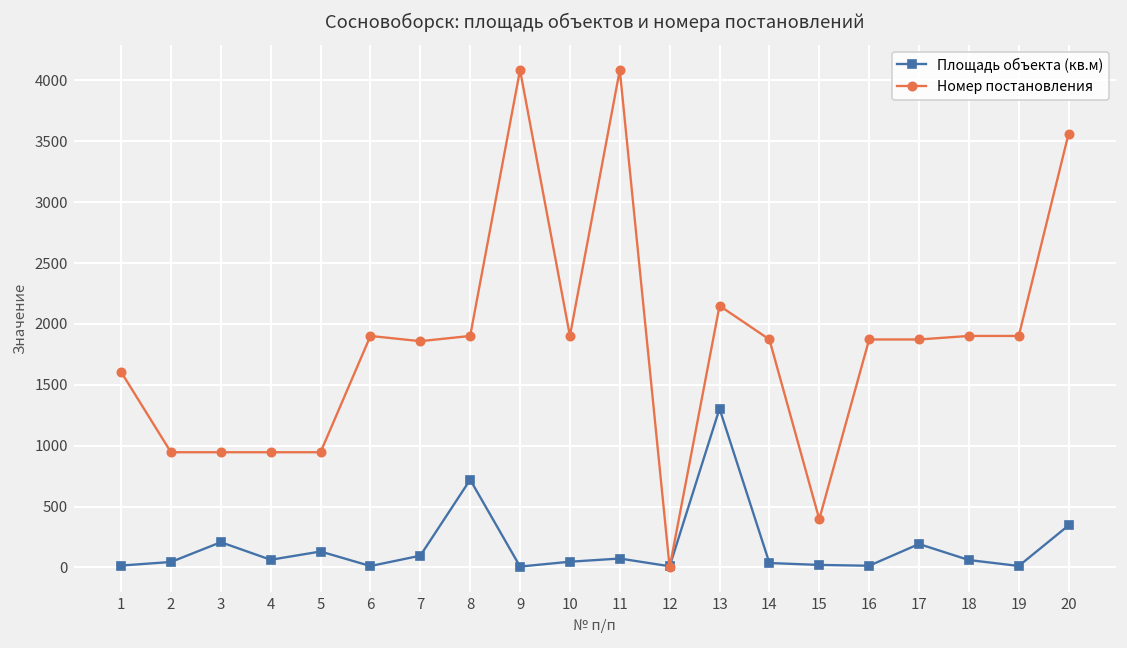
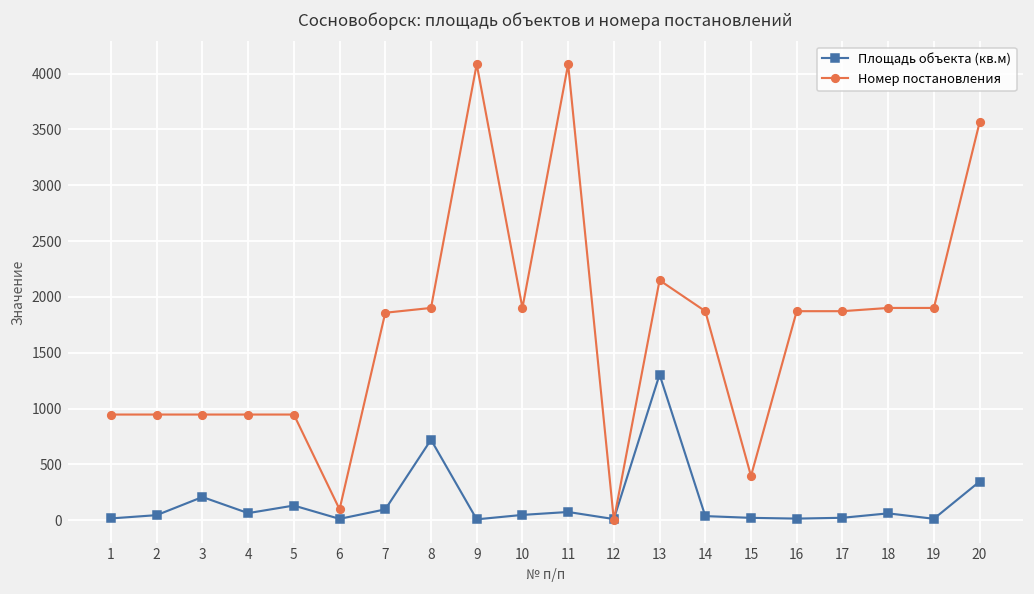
  {
    "Площадь объекта (кв.м)": {
      "1": 20,
      "2": 40,
      "3": 210,
      "4": 60,
      "5": 130,
      "6": 10,
      "7": 100,
      "8": 720,
      "9": 10,
      "10": 50,
      "11": 70,
      "13": 1300,
      "14": 40,
      "15": 20,
      "16": 10,
-     "17": 190,
+     "17": 20,
      "18": 60,
      "19": 10,
      "20": 350
    },
    "Номер постановления": {
-     "1": 1610,
+     "1": 950,
      "2": 950,
      "3": 950,
      "4": 950,
      "5": 950,
-     "6": 1900,
+     "6": 100,
      "7": 1860,
      "8": 1900,
      "9": 4090,
      "10": 1900,
      "11": 4090,
      "13": 2150,
      "14": 1870,
      "15": 400,
      "16": 1870,
      "17": 1870,
      "18": 1900,
      "19": 1900,
      "20": 3560
    }
  }
